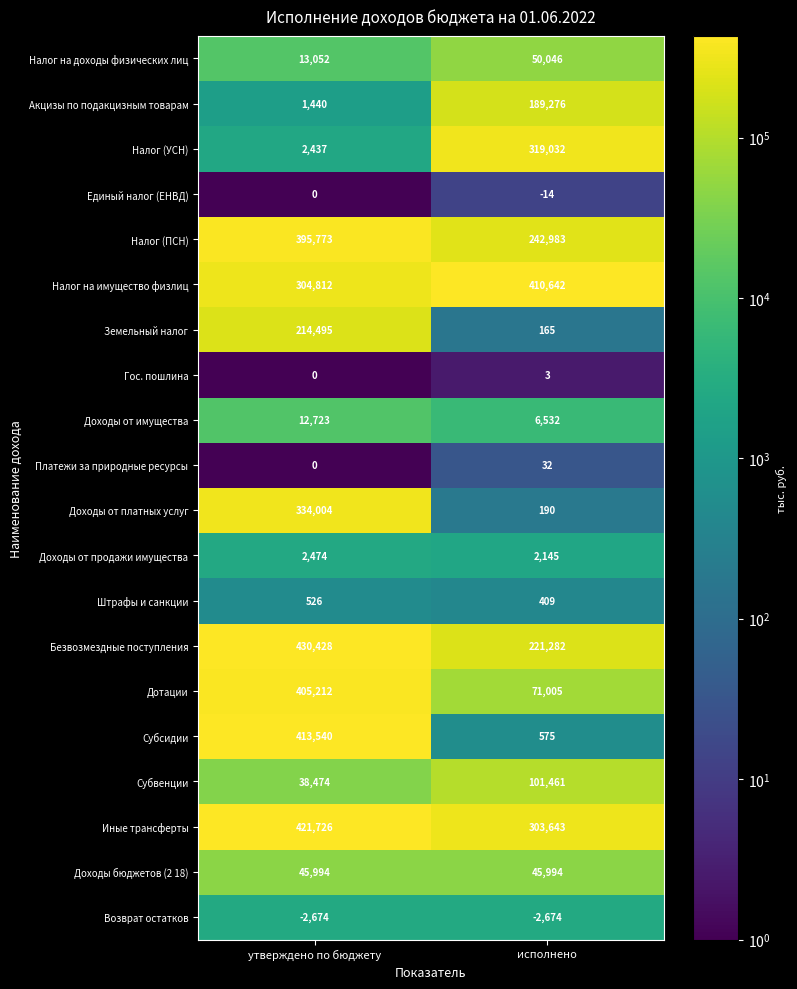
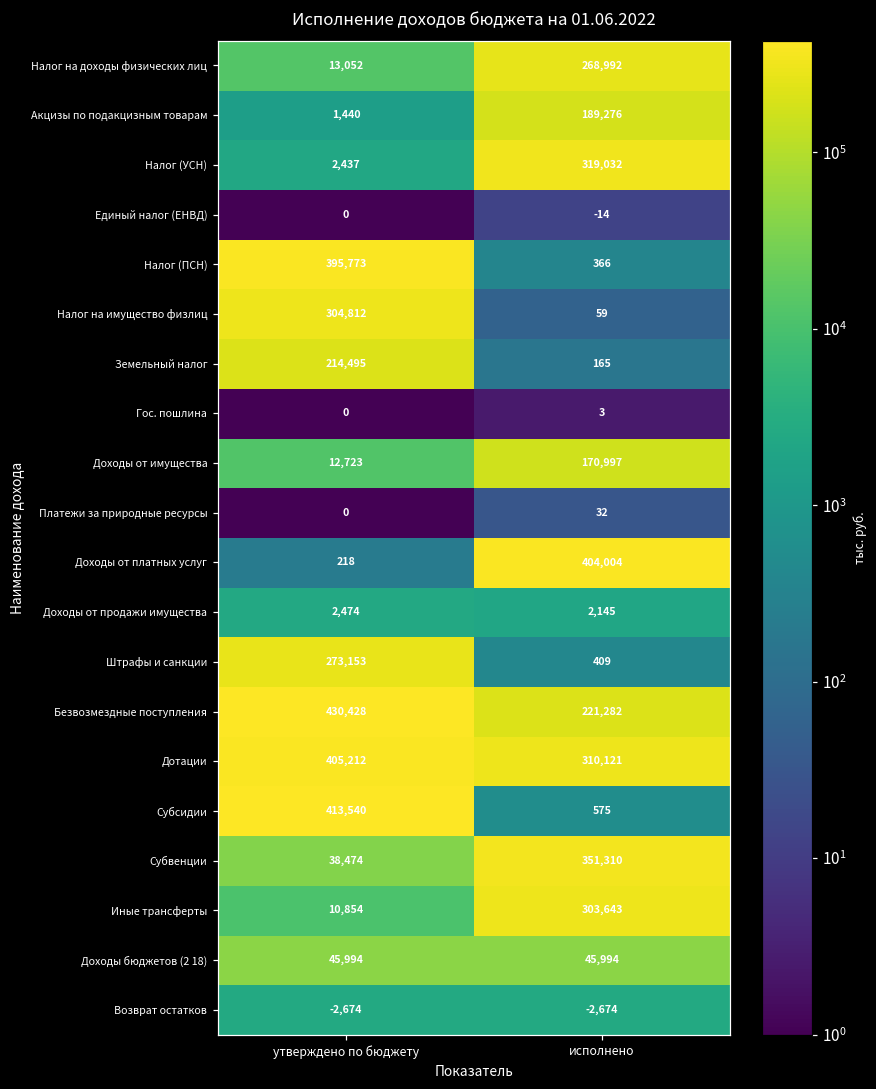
  {
    "Налог на доходы физических лиц": {
      "утверждено по бюджету": "13,052",
-     "исполнено": "50,046"
+     "исполнено": "268,992"
    },
    "Акцизы по подакцизным товарам": {
      "утверждено по бюджету": "1,440",
      "исполнено": "189,276"
    },
    "Налог (УСН)": {
      "утверждено по бюджету": "2,437",
      "исполнено": "319,032"
    },
    "Единый налог (ЕНВД)": {
      "утверждено по бюджету": "0",
      "исполнено": "-14"
    },
    "Налог (ПСН)": {
      "утверждено по бюджету": "395,773",
-     "исполнено": "242,983"
+     "исполнено": "366"
    },
    "Налог на имущество физлиц": {
      "утверждено по бюджету": "304,812",
-     "исполнено": "410,642"
+     "исполнено": "59"
    },
    "Земельный налог": {
      "утверждено по бюджету": "214,495",
      "исполнено": "165"
    },
    "Гос. пошлина": {
      "утверждено по бюджету": "0",
      "исполнено": "3"
    },
    "Доходы от имущества": {
      "утверждено по бюджету": "12,723",
-     "исполнено": "6,532"
+     "исполнено": "170,997"
    },
    "Платежи за природные ресурсы": {
      "утверждено по бюджету": "0",
      "исполнено": "32"
    },
    "Доходы от платных услуг": {
-     "утверждено по бюджету": "334,004",
-     "исполнено": "190"
+     "утверждено по бюджету": "218",
+     "исполнено": "404,004"
    },
    "Доходы от продажи имущества": {
      "утверждено по бюджету": "2,474",
      "исполнено": "2,145"
    },
    "Штрафы и санкции": {
-     "утверждено по бюджету": "526",
+     "утверждено по бюджету": "273,153",
      "исполнено": "409"
    },
    "Безвозмездные поступления": {
      "утверждено по бюджету": "430,428",
      "исполнено": "221,282"
    },
    "Дотации": {
      "утверждено по бюджету": "405,212",
-     "исполнено": "71,005"
+     "исполнено": "310,121"
    },
    "Субсидии": {
      "утверждено по бюджету": "413,540",
      "исполнено": "575"
    },
    "Субвенции": {
      "утверждено по бюджету": "38,474",
-     "исполнено": "101,461"
+     "исполнено": "351,310"
    },
    "Иные трансферты": {
-     "утверждено по бюджету": "421,726",
+     "утверждено по бюджету": "10,854",
      "исполнено": "303,643"
    },
    "Доходы бюджетов (2 18)": {
      "утверждено по бюджету": "45,994",
      "исполнено": "45,994"
    },
    "Возврат остатков": {
      "утверждено по бюджету": "-2,674",
      "исполнено": "-2,674"
    }
  }
